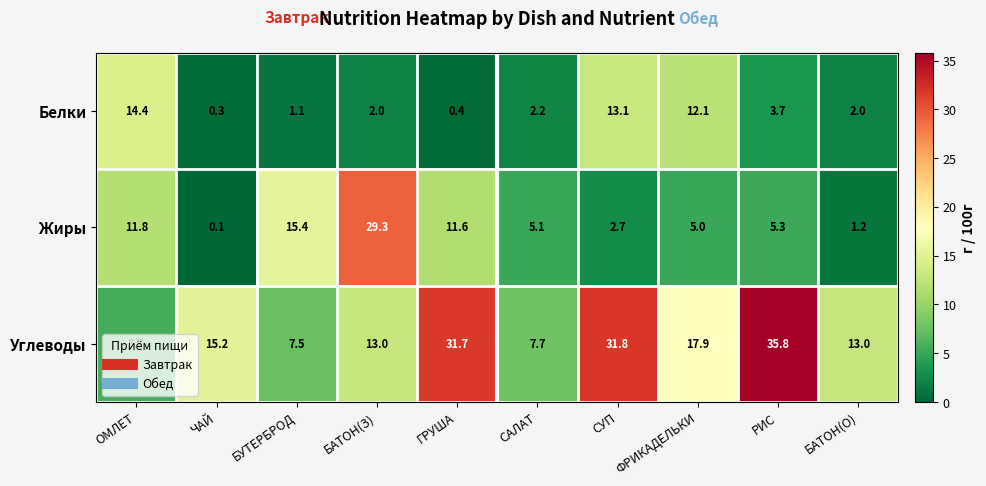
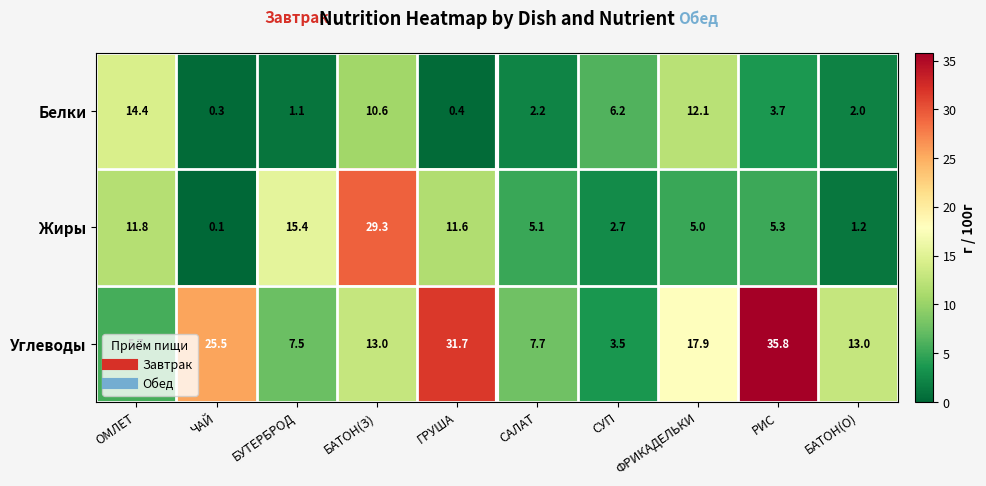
  {
    "Белки": {
      "ОМЛЕТ": 14.4,
      "ЧАЙ": 0.3,
      "БУТЕРБРОД": 1.1,
-     "БАТОН(З)": 2.0,
+     "БАТОН(З)": 10.6,
      "ГРУША": 0.4,
      "САЛАТ": 2.2,
-     "СУП": 13.1,
+     "СУП": 6.2,
      "ФРИКАДЕЛЬКИ": 12.1,
      "РИС": 3.7,
      "БАТОН(О)": 2.0
    },
    "Жиры": {
      "ОМЛЕТ": 11.8,
      "ЧАЙ": 0.1,
      "БУТЕРБРОД": 15.4,
      "БАТОН(З)": 29.3,
      "ГРУША": 11.6,
      "САЛАТ": 5.1,
      "СУП": 2.7,
      "ФРИКАДЕЛЬКИ": 5.0,
      "РИС": 5.3,
      "БАТОН(О)": 1.2
    },
    "Углеводы": {
-     "ЧАЙ": 15.2,
+     "ЧАЙ": 25.5,
      "БУТЕРБРОД": 7.5,
      "БАТОН(З)": 13.0,
      "ГРУША": 31.7,
      "САЛАТ": 7.7,
-     "СУП": 31.8,
+     "СУП": 3.5,
      "ФРИКАДЕЛЬКИ": 17.9,
      "РИС": 35.8,
      "БАТОН(О)": 13.0
    }
  }
